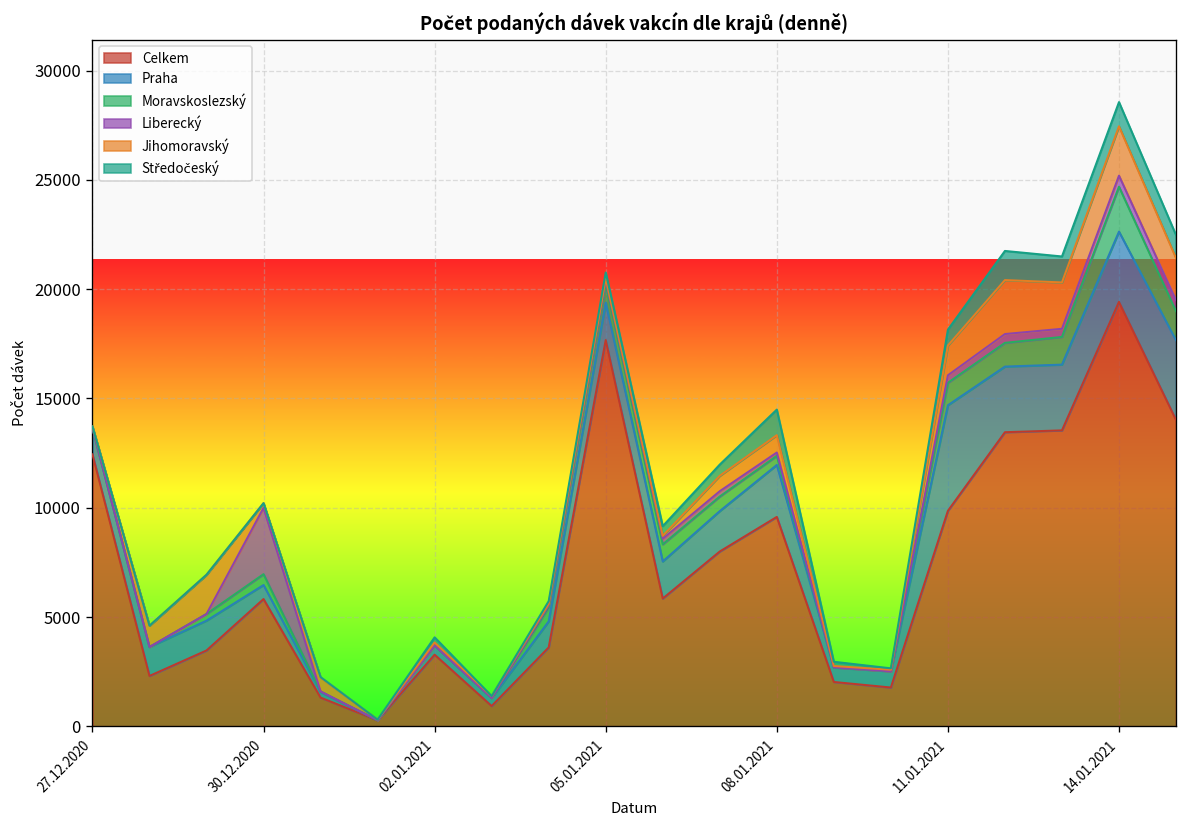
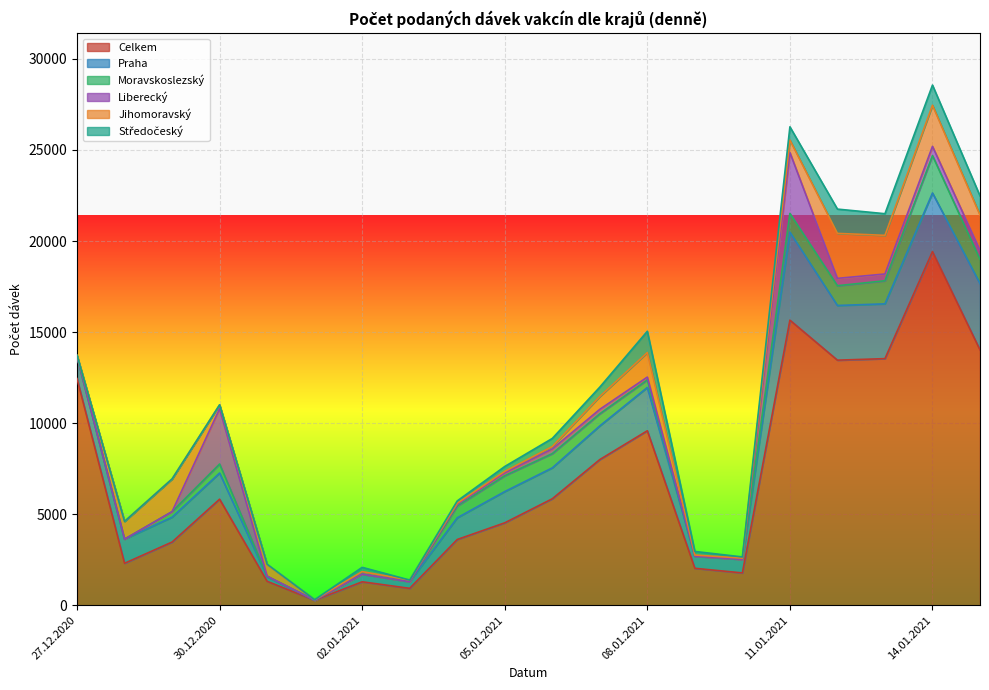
  {
    "Celkem": {
      "27.12.2020": 12400,
      "30.12.2020": 5800,
-     "02.01.2021": 3300,
-     "05.01.2021": 17700,
+     "02.01.2021": 1300,
+     "05.01.2021": 4500,
      "08.01.2021": 9600,
-     "11.01.2021": 9900,
+     "11.01.2021": 15700,
      "14.01.2021": 19400
    },
    "Praha": {
-     "30.12.2020": 600,
+     "30.12.2020": 1400,
      "05.01.2021": 1700,
      "08.01.2021": 2400,
      "11.01.2021": 4800,
      "14.01.2021": 3200
    },
    "Liberecký": {
      "30.12.2020": 3000,
      "08.01.2021": 200,
-     "11.01.2021": 300,
+     "11.01.2021": 3300,
      "14.01.2021": 500
    },
    "Jihomoravský": {
-     "08.01.2021": 800,
-     "11.01.2021": 1400,
+     "08.01.2021": 1300,
+     "11.01.2021": 700,
      "14.01.2021": 2300
    }
  }
